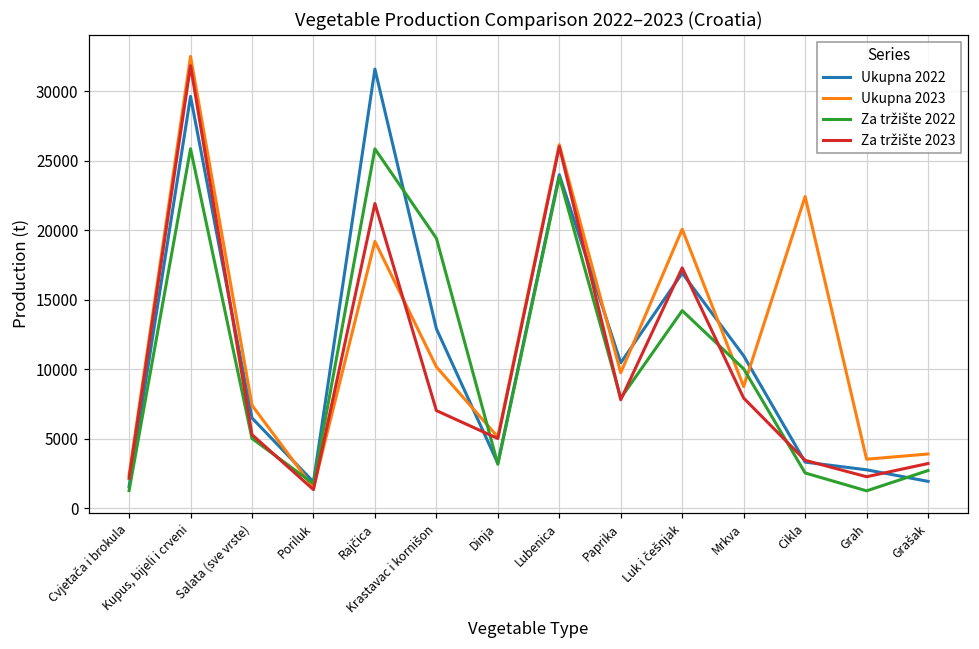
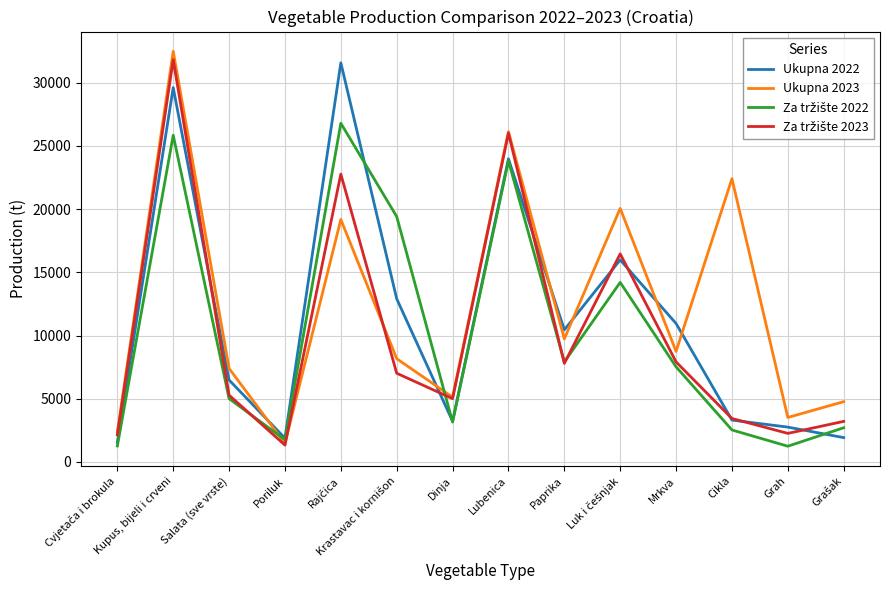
  {
    "Ukupna 2022": {
      "Cvjetača i brokula": 1500,
      "Kupus, bijeli i crveni": 29600,
      "Salata (sve vrste)": 6500,
      "Rajčica": 31600,
      "Krastavac i kornišon": 12900,
      "Paprika": 10500,
-     "Luk i češnjak": 16900,
+     "Luk i češnjak": 16000,
      "Mrkva": 11000,
      "Grah": 2800,
      "Grašak": 1900
    },
    "Ukupna 2023": {
      "Cvjetača i brokula": 2400,
      "Kupus, bijeli i crveni": 32500,
      "Salata (sve vrste)": 7400,
      "Rajčica": 19200,
-     "Krastavac i kornišon": 10200,
+     "Krastavac i kornišon": 8200,
      "Paprika": 9700,
      "Luk i češnjak": 20100,
      "Mrkva": 8700,
      "Cikla": 22400,
      "Grah": 3500,
-     "Grašak": 3900
+     "Grašak": 4800
    },
    "Za tržište 2022": {
      "Cvjetača i brokula": 1300,
      "Kupus, bijeli i crveni": 25800,
      "Salata (sve vrste)": 5000,
-     "Rajčica": 25800,
+     "Rajčica": 26800,
      "Krastavac i kornišon": 19400,
      "Luk i češnjak": 14200,
-     "Mrkva": 10000,
+     "Mrkva": 7500,
      "Cikla": 2500,
      "Grah": 1200,
      "Grašak": 2700
    },
    "Za tržište 2023": {
      "Cvjetača i brokula": 2100,
      "Kupus, bijeli i crveni": 31800,
      "Salata (sve vrste)": 5300,
-     "Rajčica": 21900,
+     "Rajčica": 22800,
      "Krastavac i kornišon": 7000,
-     "Luk i češnjak": 17300,
+     "Luk i češnjak": 16500,
      "Mrkva": 7900,
      "Grah": 2300,
      "Grašak": 3200
    }
  }
